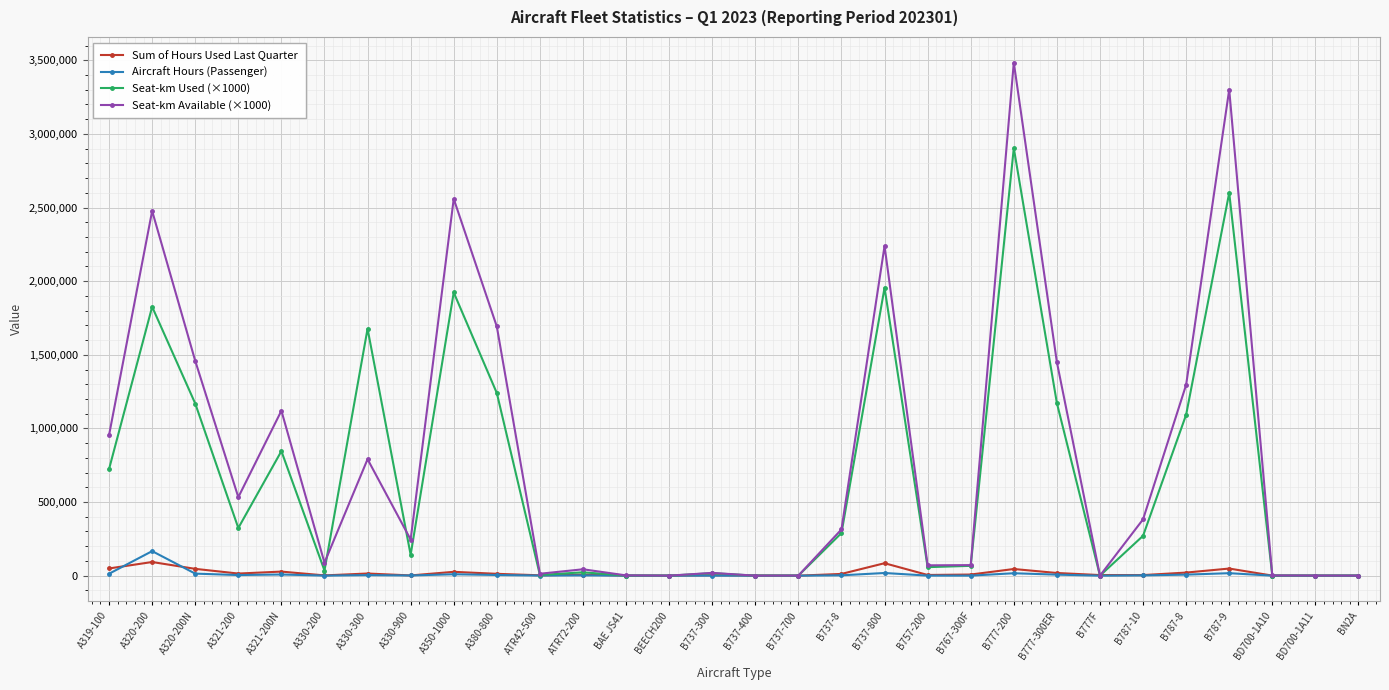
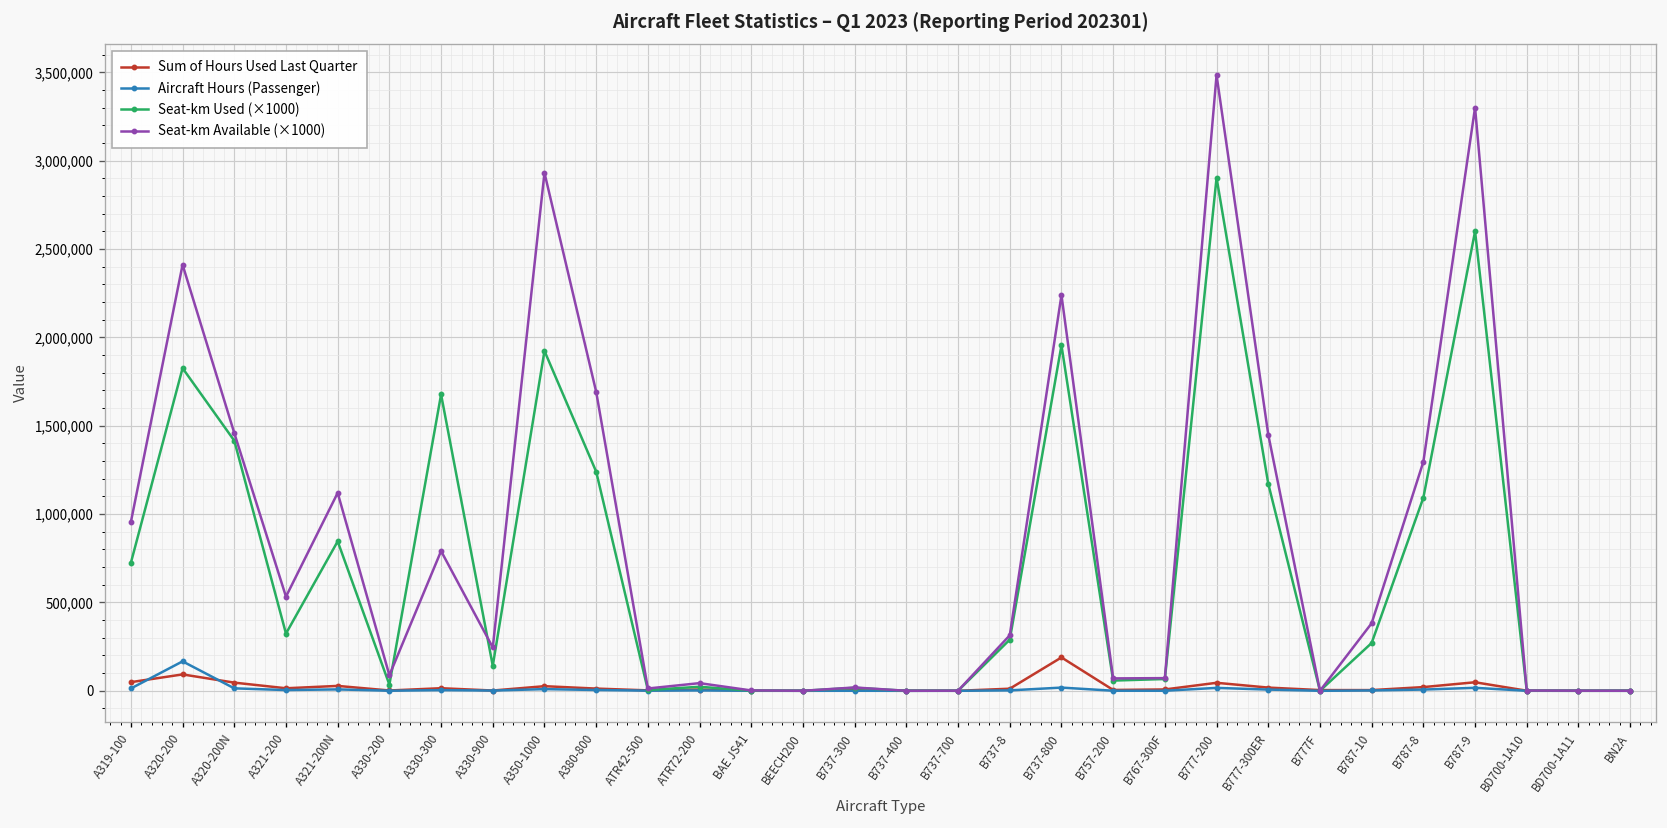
  {
    "Sum of Hours Used Last Quarter": {
      "A319-100": "50,000",
      "A320-200": "90,000",
      "A320-200N": "50,000",
      "A321-200N": "30,000",
-     "B737-800": "80,000",
+     "B737-800": "190,000",
      "B777-200": "50,000",
      "B787-9": "50,000"
    },
    "Aircraft Hours (Passenger)": {
      "A319-100": "10,000",
      "A320-200": "170,000",
      "A320-200N": "10,000",
      "A321-200N": "10,000",
      "B737-800": "20,000",
      "B777-200": "20,000",
      "B787-9": "20,000"
    },
    "Seat-km Used (×1000)": {
      "A319-100": "720,000",
      "A320-200": "1,830,000",
-     "A320-200N": "1,170,000",
+     "A320-200N": "1,420,000",
      "A321-200": "320,000",
      "A321-200N": "850,000",
      "A330-200": "30,000",
      "A330-300": "1,680,000",
      "A330-900": "140,000",
      "A350-1000": "1,920,000",
      "A380-800": "1,240,000",
      "B737-8": "290,000",
      "B737-800": "1,960,000",
      "B777-200": "2,900,000",
      "B777-300ER": "1,170,000",
      "B787-10": "270,000",
      "B787-8": "1,090,000",
      "B787-9": "2,600,000"
    },
    "Seat-km Available (×1000)": {
      "A319-100": "960,000",
-     "A320-200": "2,480,000",
+     "A320-200": "2,410,000",
      "A320-200N": "1,460,000",
      "A321-200": "530,000",
      "A321-200N": "1,120,000",
      "A330-200": "90,000",
      "A330-300": "790,000",
      "A330-900": "250,000",
-     "A350-1000": "2,560,000",
+     "A350-1000": "2,930,000",
      "A380-800": "1,690,000",
      "ATR72-200": "40,000",
      "B737-8": "310,000",
      "B737-800": "2,240,000",
      "B777-200": "3,480,000",
      "B777-300ER": "1,450,000",
      "B787-10": "380,000",
      "B787-8": "1,300,000",
      "B787-9": "3,300,000"
    }
  }
